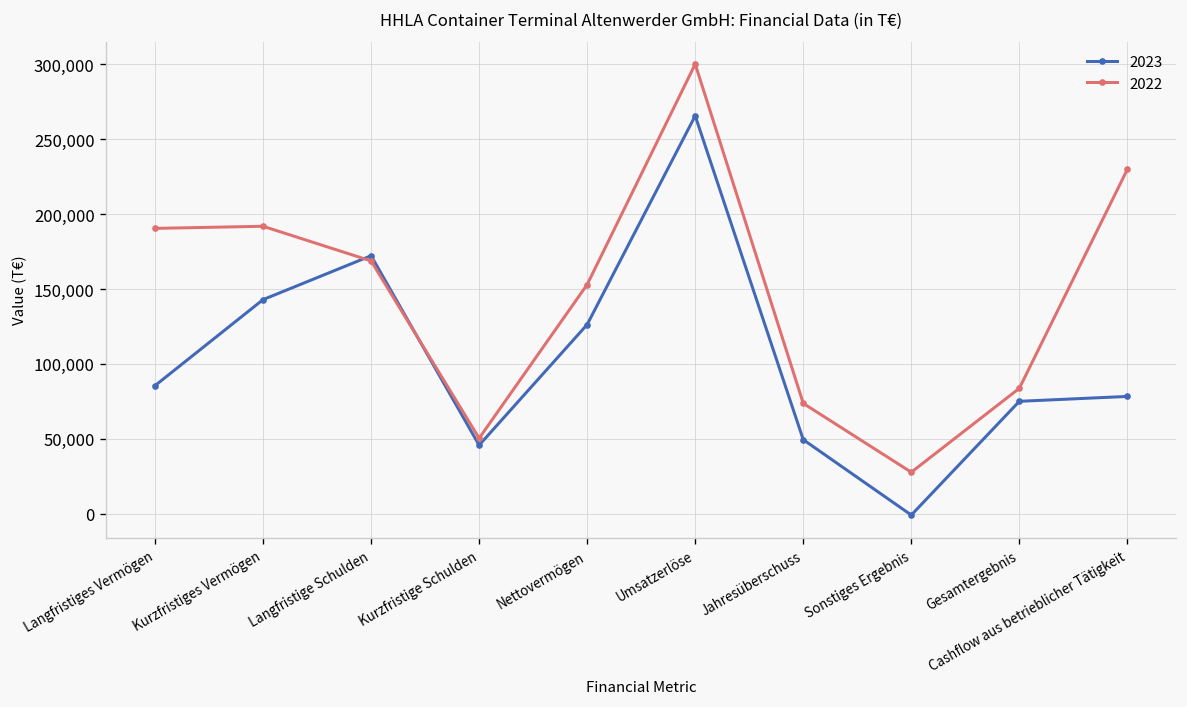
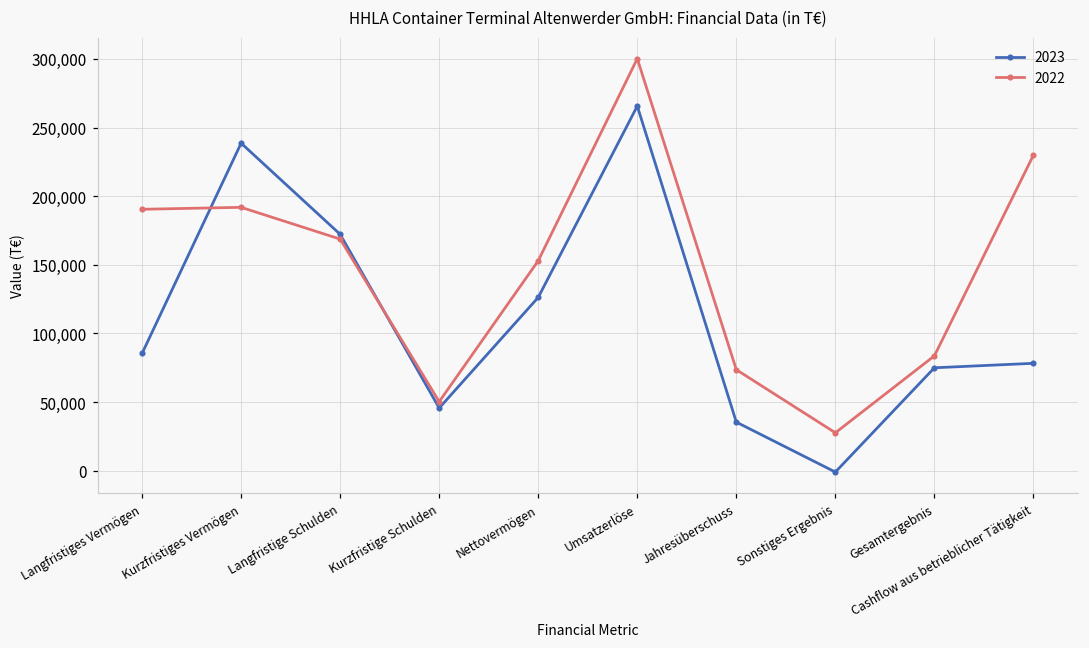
  {
    "2023": {
      "Langfristiges Vermögen": "85,000",
-     "Kurzfristiges Vermögen": "143,000",
+     "Kurzfristiges Vermögen": "239,000",
      "Langfristige Schulden": "172,000",
      "Kurzfristige Schulden": "46,000",
      "Nettovermögen": "126,000",
      "Umsatzerlöse": "266,000",
-     "Jahresüberschuss": "49,000",
+     "Jahresüberschuss": "35,000",
      "Sonstiges Ergebnis": "-1,000",
      "Gesamtergebnis": "75,000",
      "Cashflow aus betrieblicher Tätigkeit": "78,000"
    },
    "2022": {
      "Langfristiges Vermögen": "190,000",
      "Kurzfristiges Vermögen": "192,000",
      "Langfristige Schulden": "169,000",
      "Kurzfristige Schulden": "50,000",
      "Nettovermögen": "153,000",
      "Umsatzerlöse": "300,000",
      "Jahresüberschuss": "74,000",
      "Sonstiges Ergebnis": "28,000",
      "Gesamtergebnis": "84,000",
      "Cashflow aus betrieblicher Tätigkeit": "230,000"
    }
  }
